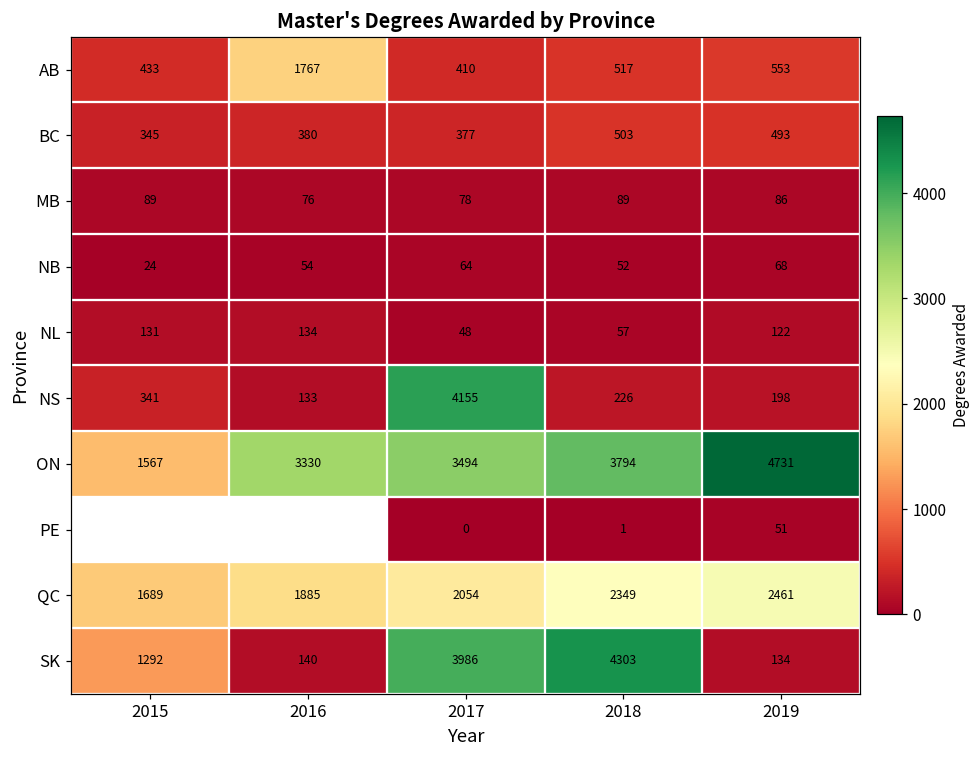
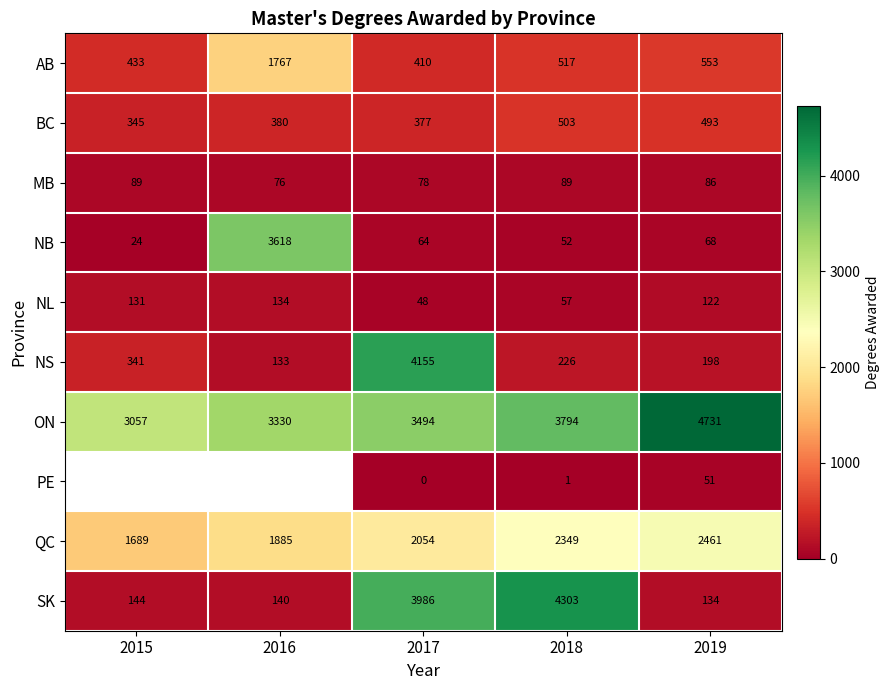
  {
    "AB": {
      "2015": 433,
      "2016": 1767,
      "2017": 410,
      "2018": 517,
      "2019": 553
    },
    "BC": {
      "2015": 345,
      "2016": 380,
      "2017": 377,
      "2018": 503,
      "2019": 493
    },
    "MB": {
      "2015": 89,
      "2016": 76,
      "2017": 78,
      "2018": 89,
      "2019": 86
    },
    "NB": {
      "2015": 24,
-     "2016": 54,
+     "2016": 3618,
      "2017": 64,
      "2018": 52,
      "2019": 68
    },
    "NL": {
      "2015": 131,
      "2016": 134,
      "2017": 48,
      "2018": 57,
      "2019": 122
    },
    "NS": {
      "2015": 341,
      "2016": 133,
      "2017": 4155,
      "2018": 226,
      "2019": 198
    },
    "ON": {
-     "2015": 1567,
+     "2015": 3057,
      "2016": 3330,
      "2017": 3494,
      "2018": 3794,
      "2019": 4731
    },
    "PE": {
      "2017": 0,
      "2018": 1,
      "2019": 51
    },
    "QC": {
      "2015": 1689,
      "2016": 1885,
      "2017": 2054,
      "2018": 2349,
      "2019": 2461
    },
    "SK": {
-     "2015": 1292,
+     "2015": 144,
      "2016": 140,
      "2017": 3986,
      "2018": 4303,
      "2019": 134
    }
  }
